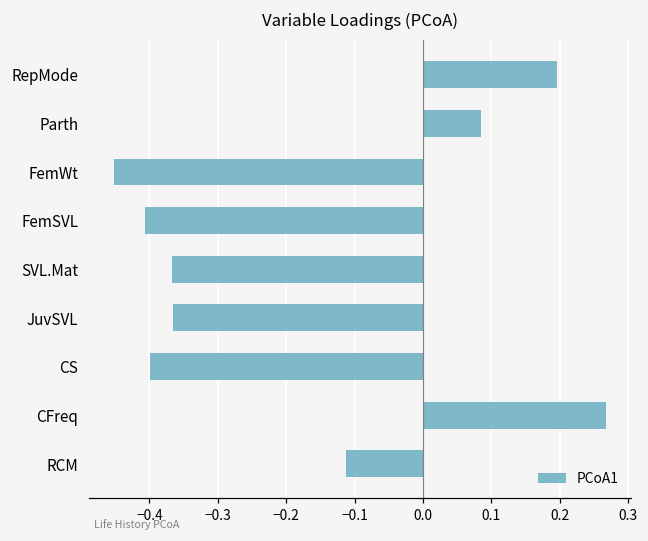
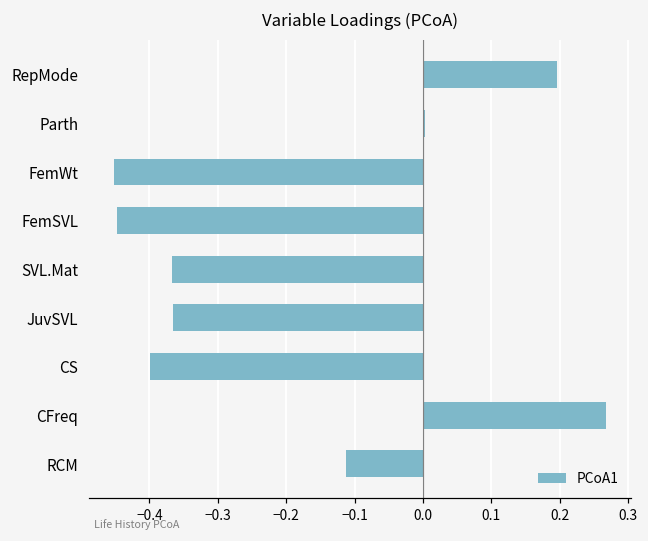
  {
    "RepMode": 0.20,
-   "Parth": 0.09,
+   "Parth": 0.00,
    "FemWt": -0.45,
-   "FemSVL": -0.41,
+   "FemSVL": -0.45,
    "SVL.Mat": -0.37,
    "JuvSVL": -0.37,
    "CS": -0.40,
    "CFreq": 0.27,
    "RCM": -0.11
  }
